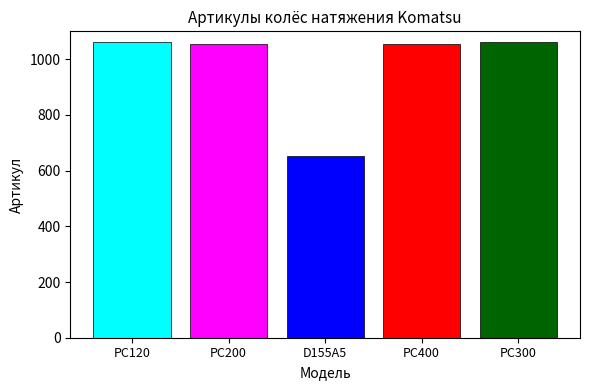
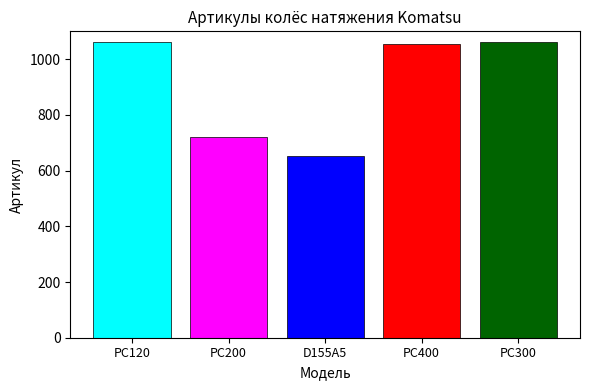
  {
    "PC120": 1060,
-   "PC200": 1050,
+   "PC200": 720,
    "D155A5": 650,
    "PC400": 1060,
    "PC300": 1060
  }
